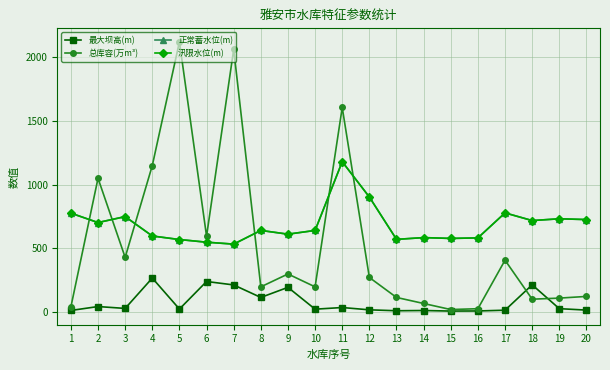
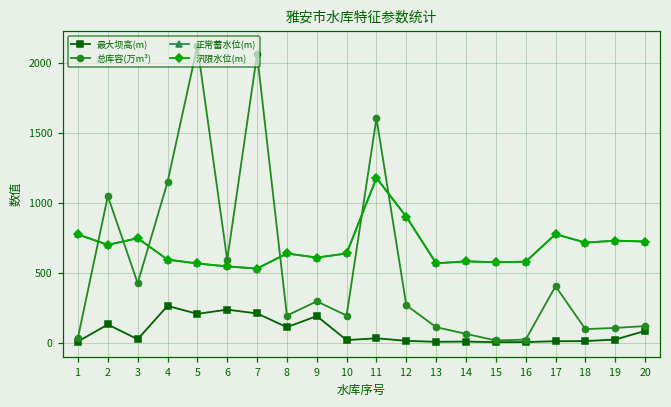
  {
    "最大坝高(m)": {
      "1": 10,
-     "2": 40,
+     "2": 140,
      "3": 30,
      "4": 270,
-     "5": 30,
+     "5": 210,
      "6": 240,
      "7": 210,
      "8": 120,
      "9": 200,
      "10": 20,
      "11": 40,
      "12": 20,
      "13": 10,
      "14": 10,
      "17": 20,
-     "18": 220,
+     "18": 20,
      "19": 30,
-     "20": 20
+     "20": 90
    }
  }
